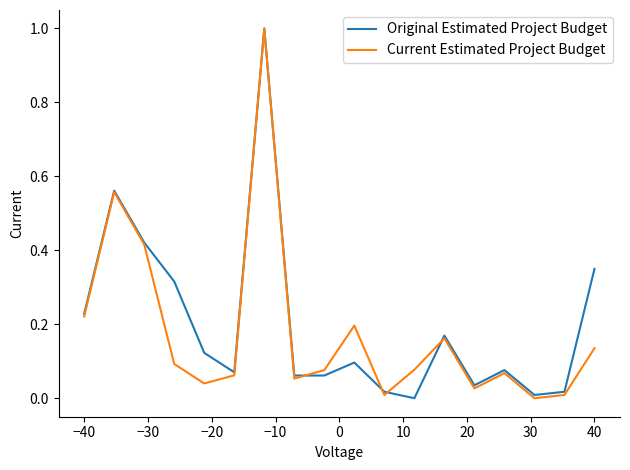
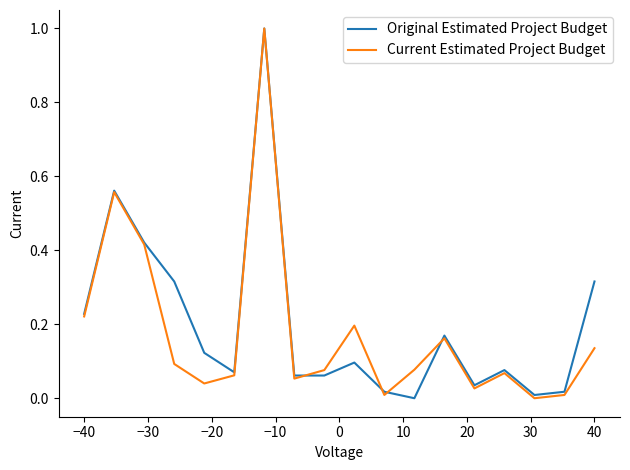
  {
    "Original Estimated Project Budget": {
-     "40": 0.35
+     "40": 0.32
    },
    "Current Estimated Project Budget": {
      "40": 0.14
    }
  }
